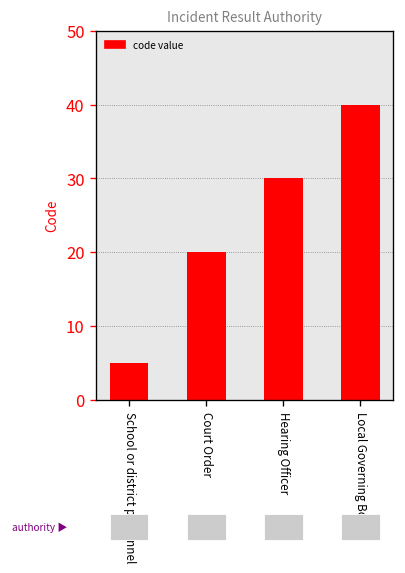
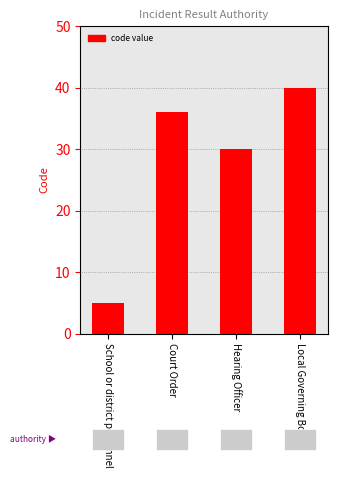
  {
    "School or district personnel": 5,
-   "Court Order": 20,
+   "Court Order": 36,
    "Hearing Officer": 30,
    "Local Governing Board": 40
  }
